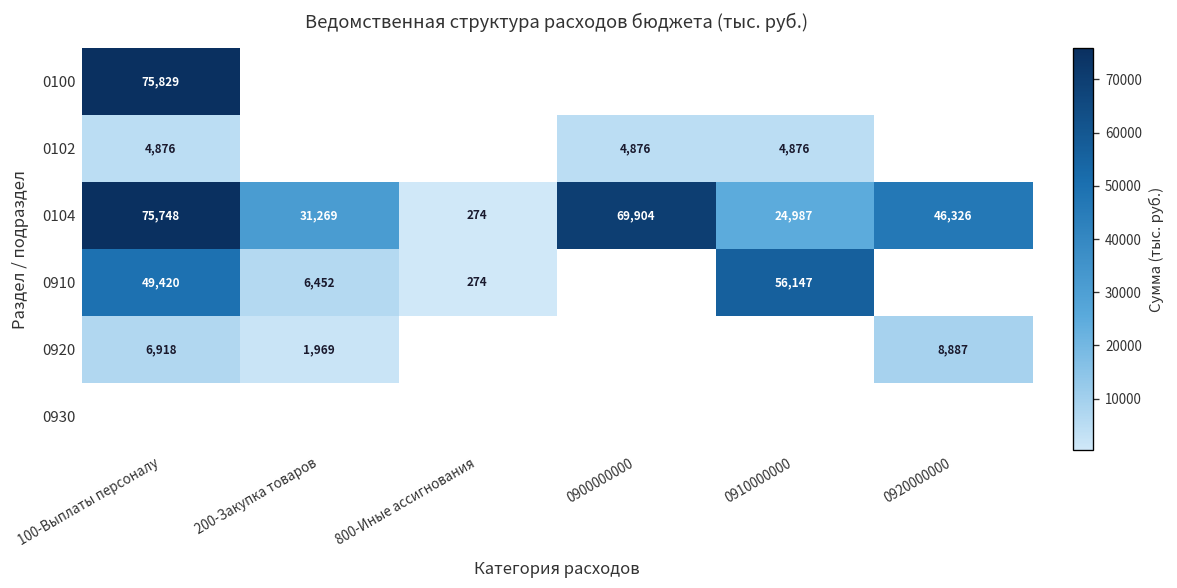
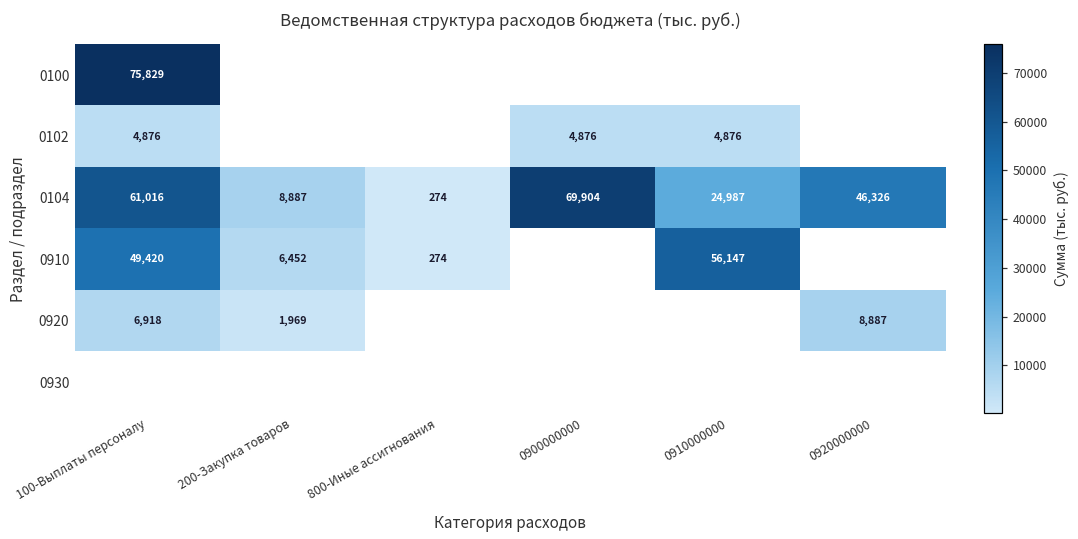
  {
    "0100": {
      "100-Выплаты персоналу": "75,829"
    },
    "0102": {
      "100-Выплаты персоналу": "4,876",
      "0900000000": "4,876",
      "0910000000": "4,876"
    },
    "0104": {
-     "100-Выплаты персоналу": "75,748",
-     "200-Закупка товаров": "31,269",
+     "100-Выплаты персоналу": "61,016",
+     "200-Закупка товаров": "8,887",
      "800-Иные ассигнования": "274",
      "0900000000": "69,904",
      "0910000000": "24,987",
      "0920000000": "46,326"
    },
    "0910": {
      "100-Выплаты персоналу": "49,420",
      "200-Закупка товаров": "6,452",
      "800-Иные ассигнования": "274",
      "0910000000": "56,147"
    },
    "0920": {
      "100-Выплаты персоналу": "6,918",
      "200-Закупка товаров": "1,969",
      "0920000000": "8,887"
    }
  }
